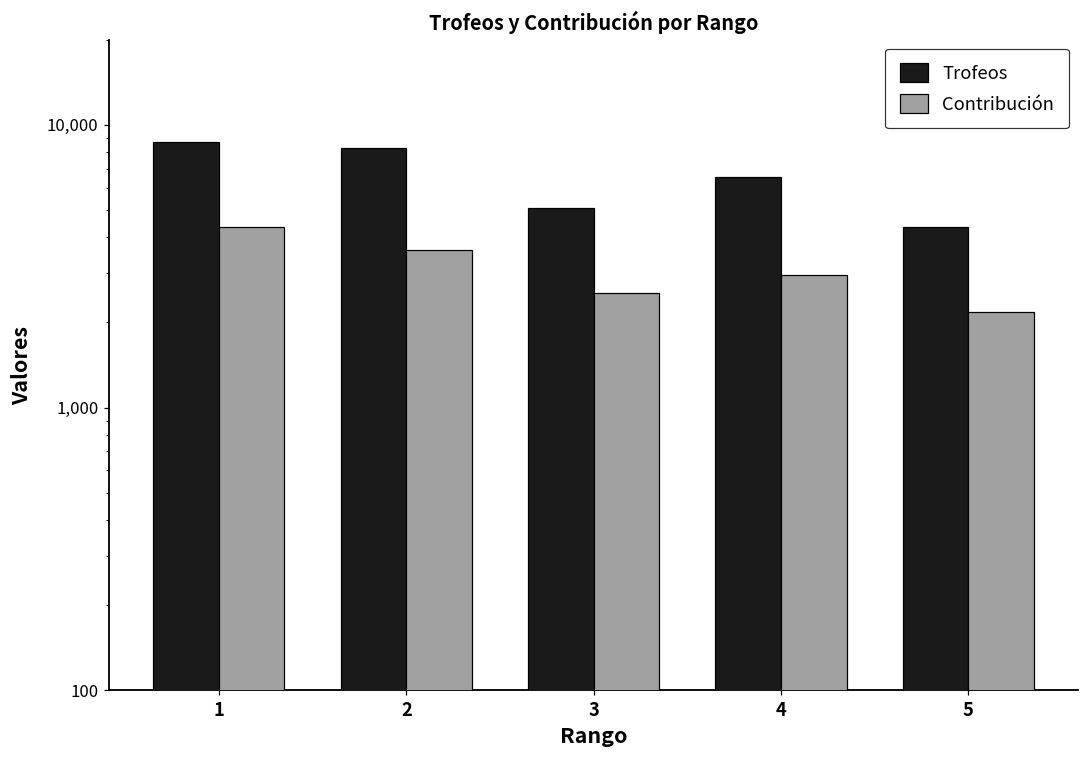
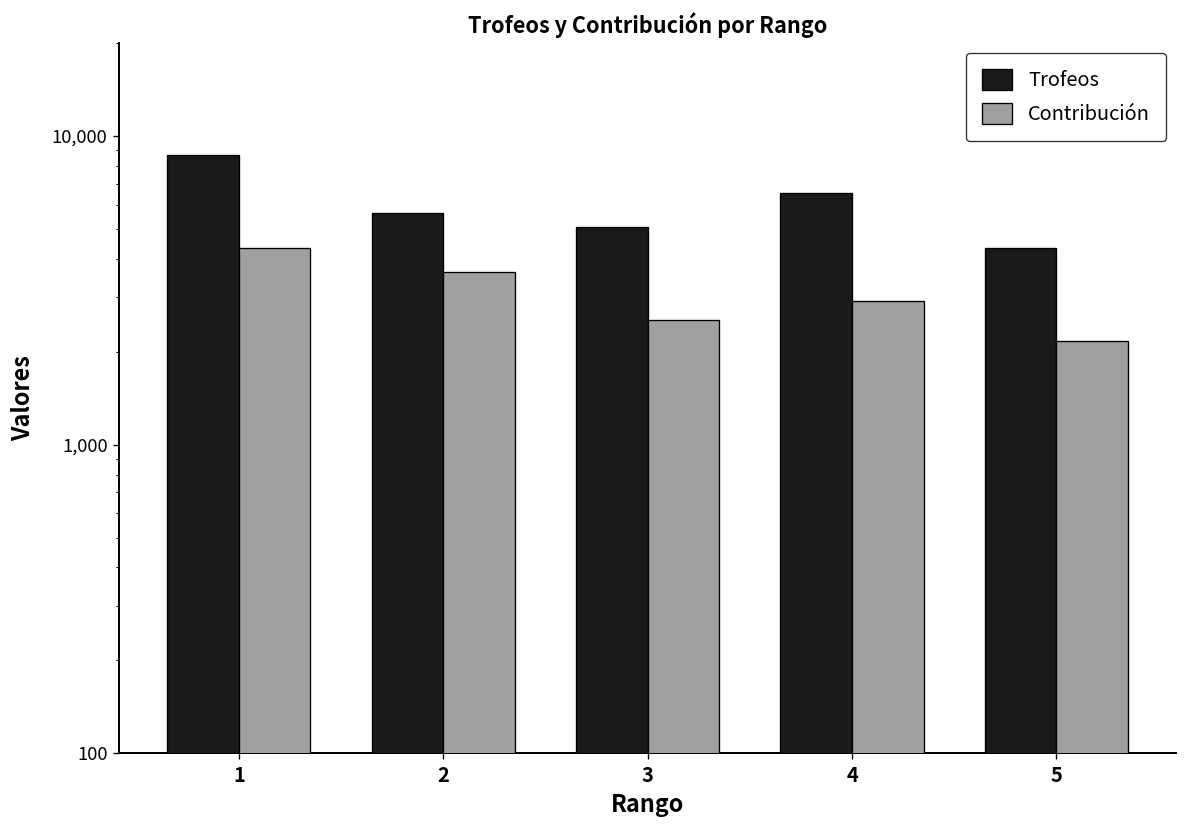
  {
    "Trofeos": {
      "1": "8,700",
-     "2": "8,300",
+     "2": "5,600",
      "3": "5,100",
      "4": "6,500",
      "5": "4,300"
    },
    "Contribución": {
      "1": "4,300",
      "2": "3,600",
      "3": "2,500",
      "4": "2,900",
      "5": "2,200"
    }
  }
